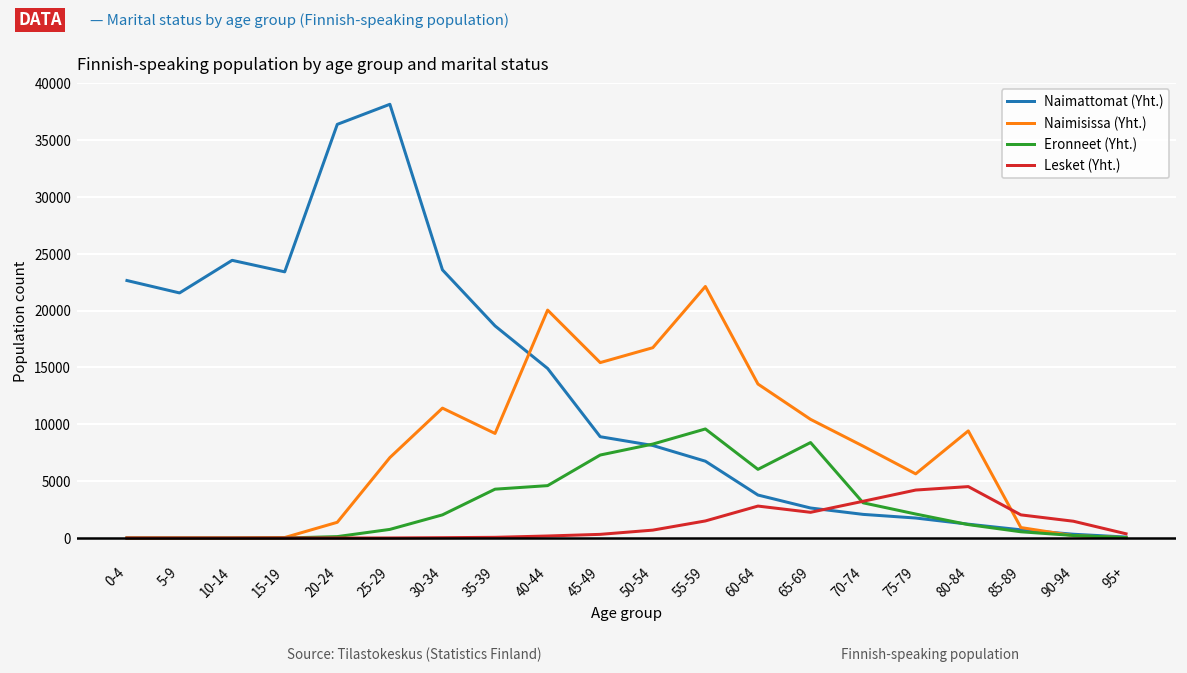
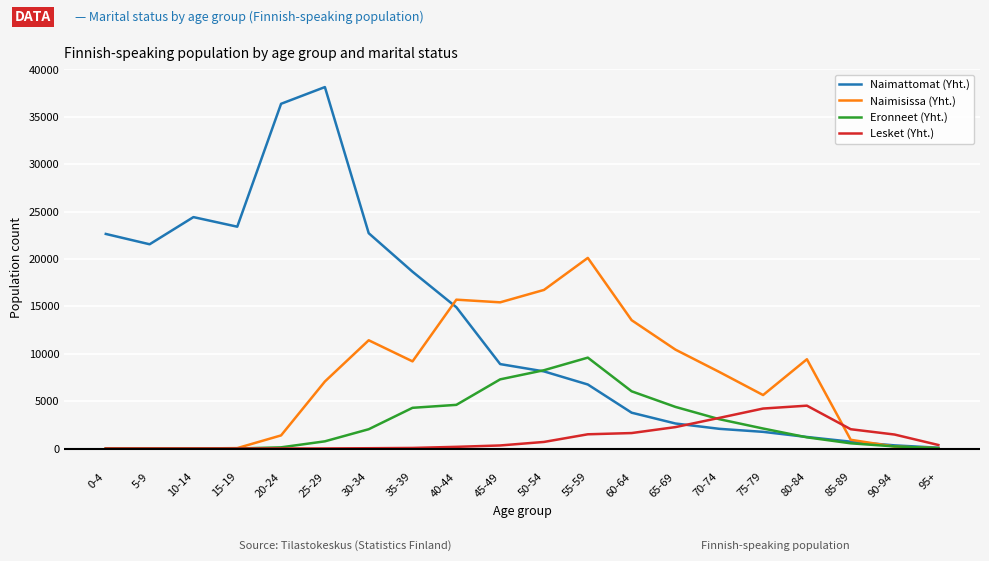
  {
    "Naimattomat (Yht.)": {
      "0-4": 23000,
      "5-9": 22000,
      "10-14": 24000,
      "15-19": 23000,
      "20-24": 36000,
      "25-29": 38000,
-     "30-34": 24000,
+     "30-34": 23000,
      "35-39": 19000,
      "40-44": 15000,
      "45-49": 9000,
      "55-59": 7000,
      "60-64": 4000,
      "65-69": 3000,
      "70-74": 2000,
      "75-79": 2000
    },
    "Naimisissa (Yht.)": {
      "20-24": 1000,
      "25-29": 7000,
      "30-34": 11000,
      "35-39": 9000,
-     "40-44": 20000,
+     "40-44": 16000,
      "45-49": 15000,
      "50-54": 17000,
-     "55-59": 22000,
+     "55-59": 20000,
      "60-64": 14000,
      "65-69": 10000,
      "70-74": 8000,
      "75-79": 6000,
      "80-84": 9000
    },
    "Eronneet (Yht.)": {
      "25-29": 1000,
      "30-34": 2000,
      "35-39": 4000,
      "40-44": 5000,
      "45-49": 7000,
      "55-59": 10000,
      "60-64": 6000,
-     "65-69": 8000,
+     "65-69": 4000,
      "75-79": 2000
    },
    "Lesket (Yht.)": {
      "25-29": 0,
      "30-34": 0,
      "35-39": 0,
      "40-44": 0,
      "45-49": 0,
      "50-54": 1000,
      "55-59": 2000,
-     "60-64": 3000,
+     "60-64": 2000,
      "65-69": 2000,
      "75-79": 4000,
      "80-84": 5000,
      "85-89": 2000,
      "90-94": 1000,
      "95+": 0
    }
  }
